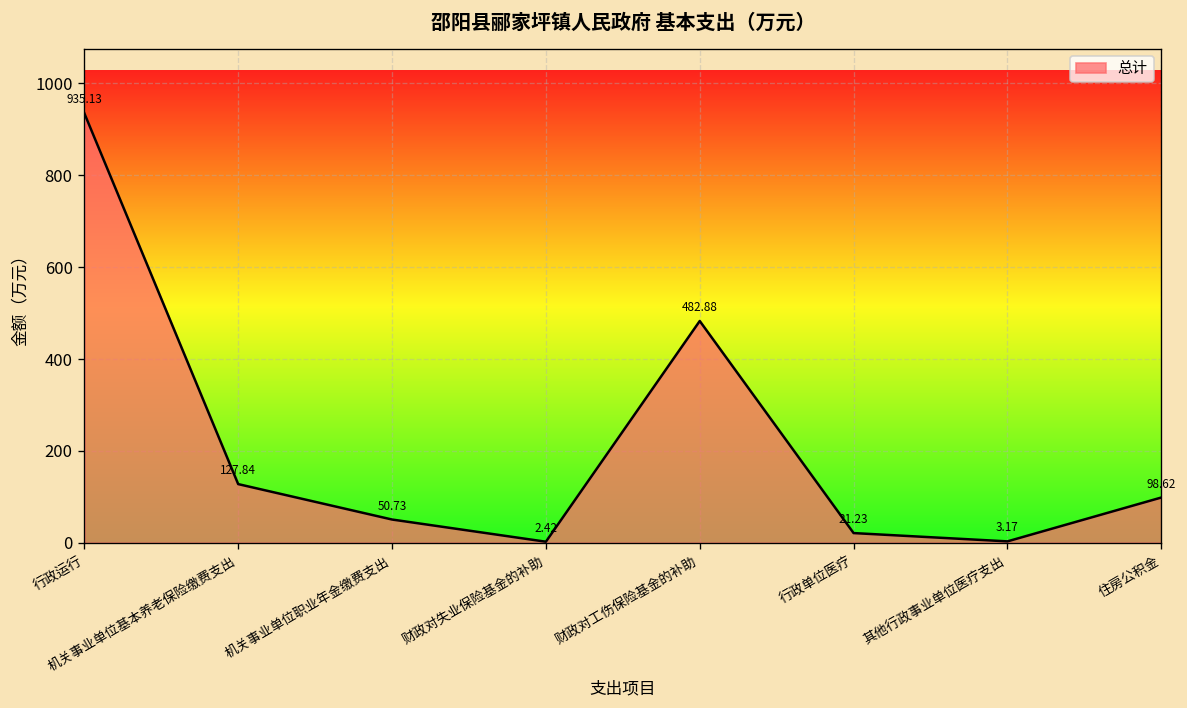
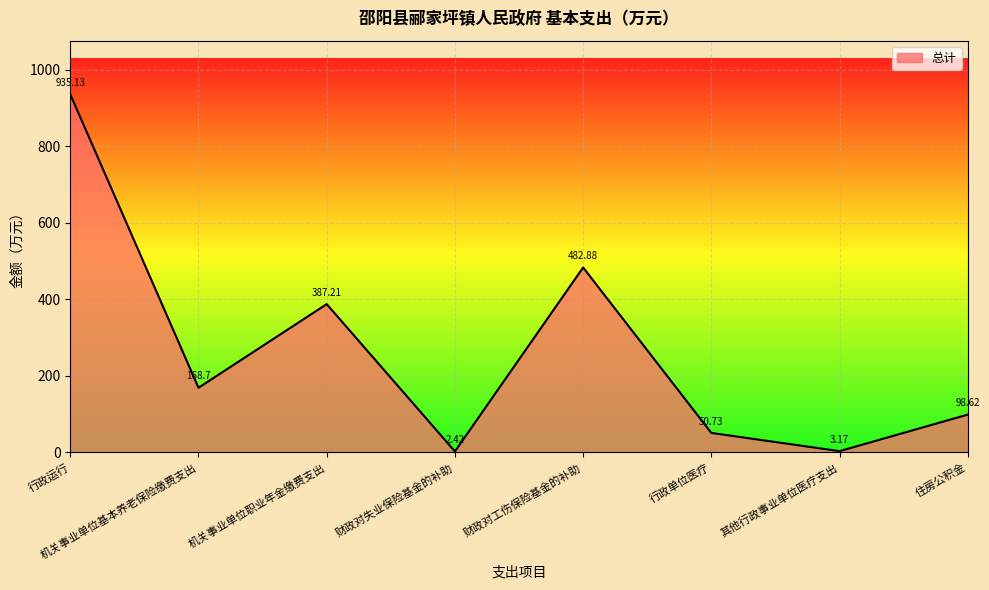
  {
    "行政运行": 935.13,
-   "机关事业单位基本养老保险缴费支出": 127.84,
-   "机关事业单位职业年金缴费支出": 50.73,
+   "机关事业单位基本养老保险缴费支出": 168.7,
+   "机关事业单位职业年金缴费支出": 387.21,
    "财政对失业保险基金的补助": 2.42,
    "财政对工伤保险基金的补助": 482.88,
-   "行政单位医疗": 21.23,
+   "行政单位医疗": 50.73,
    "其他行政事业单位医疗支出": 3.17,
    "住房公积金": 98.62
  }
